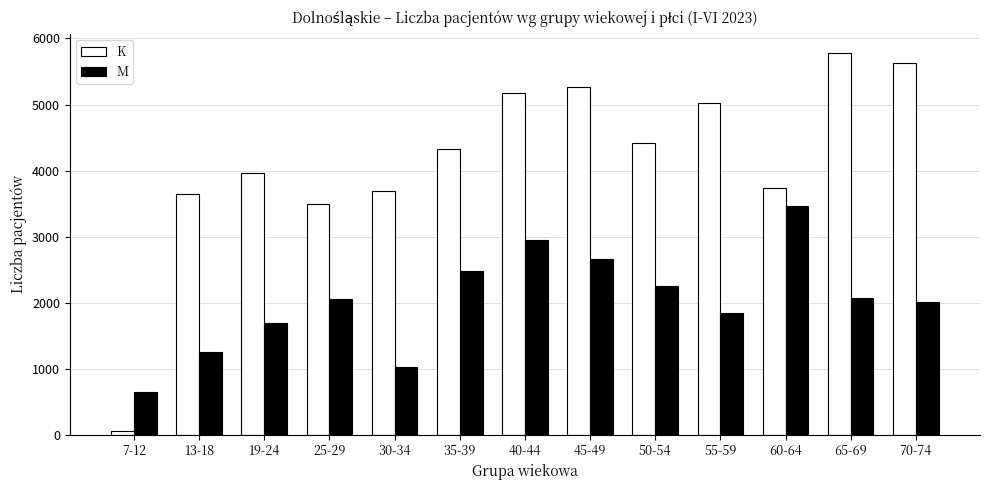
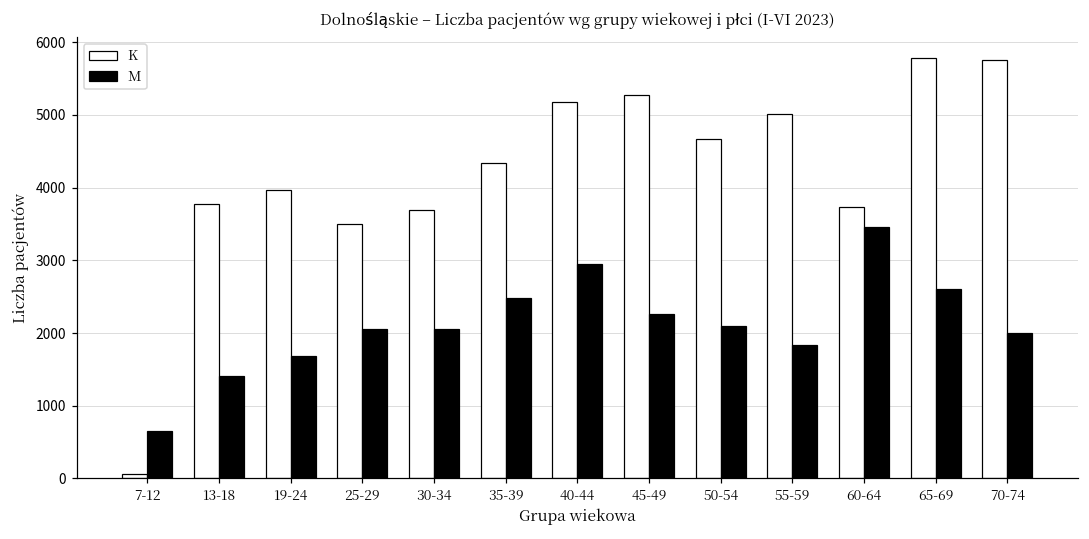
  {
    "K": {
      "7-12": 100,
-     "13-18": 3700,
+     "13-18": 3800,
      "19-24": 4000,
      "25-29": 3500,
      "30-34": 3700,
      "35-39": 4300,
      "40-44": 5200,
      "45-49": 5300,
-     "50-54": 4400,
+     "50-54": 4700,
      "55-59": 5000,
      "60-64": 3700,
      "65-69": 5800,
-     "70-74": 5600
+     "70-74": 5800
    },
    "M": {
      "7-12": 700,
-     "13-18": 1300,
+     "13-18": 1400,
      "19-24": 1700,
      "25-29": 2100,
-     "30-34": 1000,
+     "30-34": 2100,
      "35-39": 2500,
      "40-44": 3000,
-     "45-49": 2700,
-     "50-54": 2300,
+     "45-49": 2300,
+     "50-54": 2100,
      "55-59": 1800,
      "60-64": 3500,
-     "65-69": 2100,
+     "65-69": 2600,
      "70-74": 2000
    }
  }
